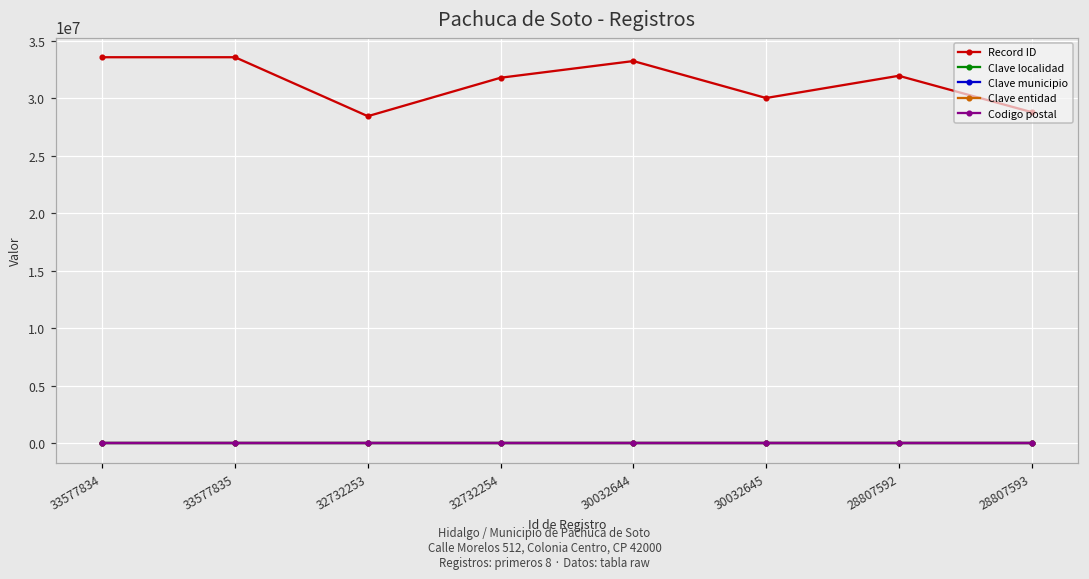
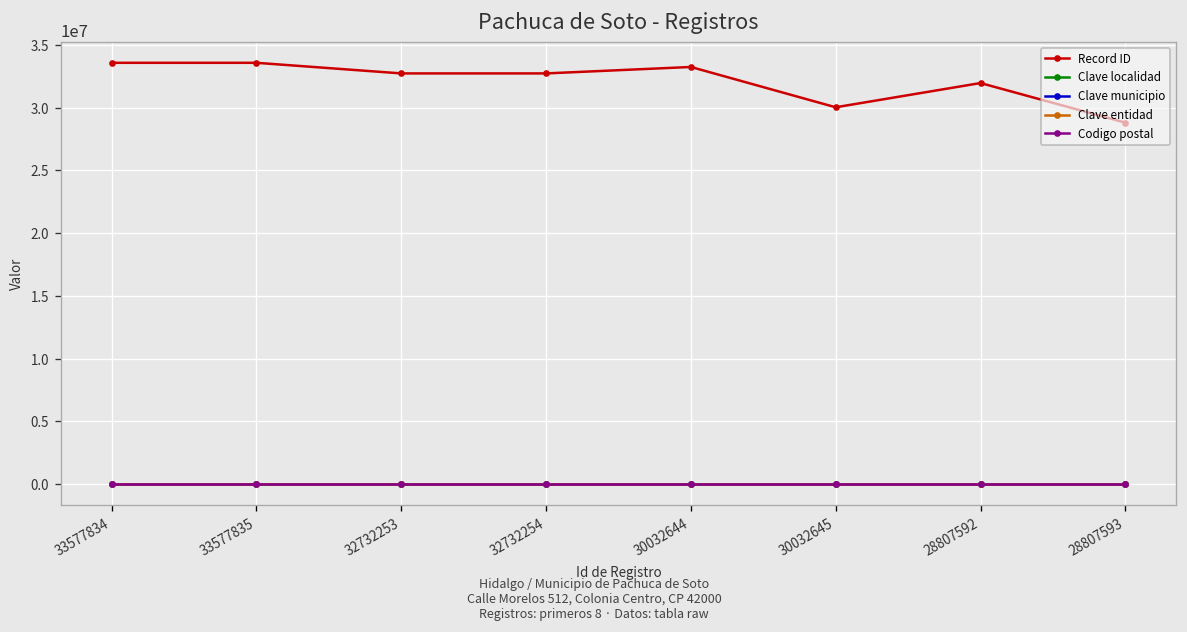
  {
    "Record ID": {
      "33577834": 33600000,
      "33577835": 33600000,
-     "32732253": 28500000,
-     "32732254": 31800000,
+     "32732253": 32700000,
+     "32732254": 32700000,
      "30032644": 33200000,
      "30032645": 30000000,
      "28807592": 32000000
    }
  }
